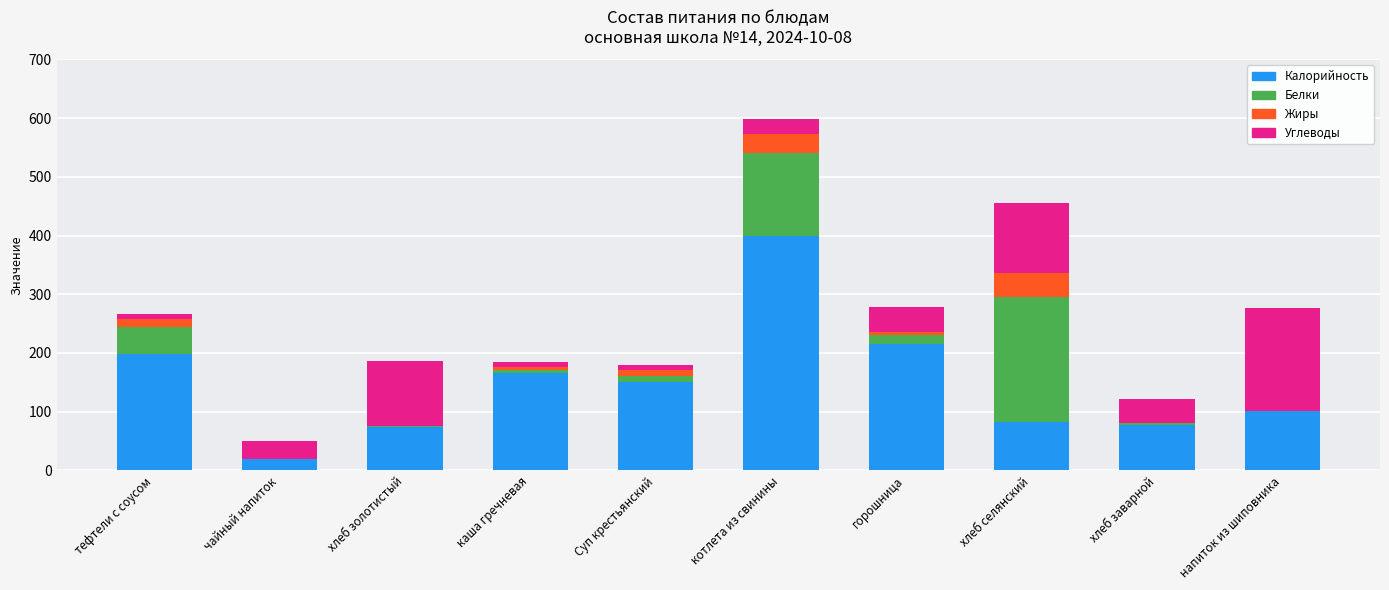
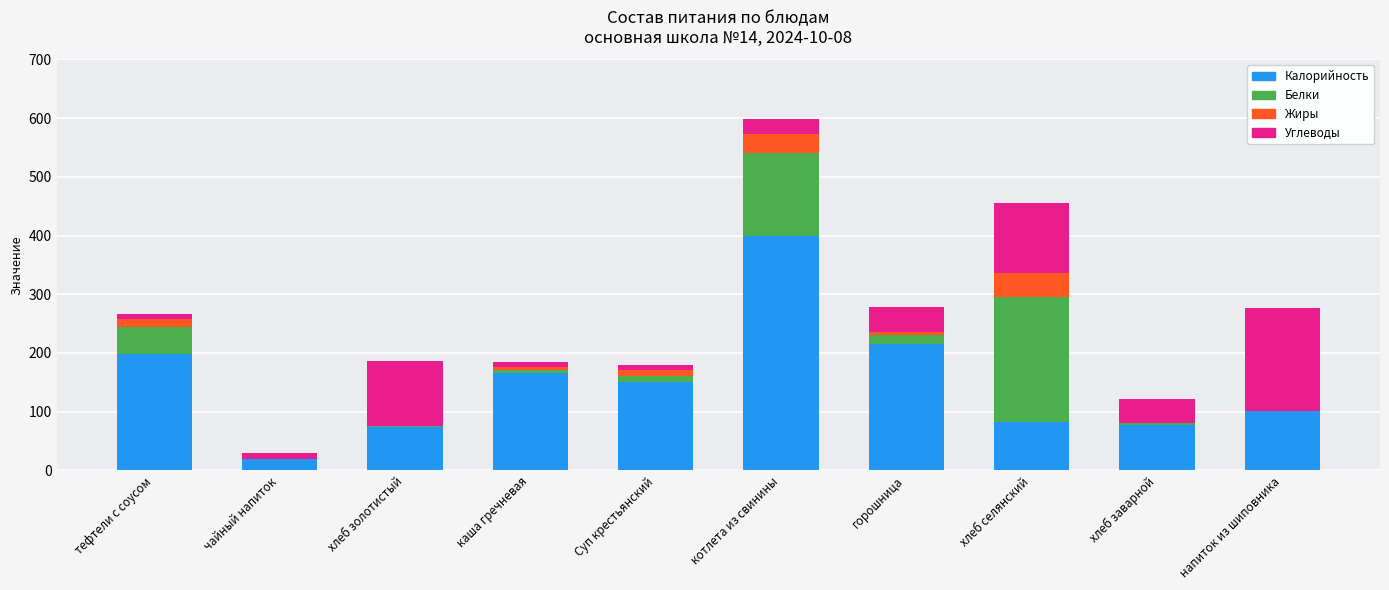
  {
    "Калорийность": {
      "тефтели с соусом": 200,
      "чайный напиток": 20,
      "хлеб золотистый": 70,
      "каша гречневая": 170,
      "Суп крестьянский": 150,
      "котлета из свинины": 400,
      "горошница": 220,
      "хлеб селянский": 80,
      "хлеб заварной": 80,
      "напиток из шиповника": 100
    },
    "Белки": {
      "тефтели с соусом": 50,
      "чайный напиток": 0,
      "каша гречневая": 10,
      "Суп крестьянский": 10,
      "котлета из свинины": 140,
      "горошница": 20,
      "хлеб селянский": 210
    },
    "Жиры": {
      "тефтели с соусом": 10,
      "чайный напиток": 0,
      "хлеб золотистый": 0,
      "каша гречневая": 10,
      "Суп крестьянский": 10,
      "котлета из свинины": 30,
      "горошница": 10,
      "хлеб селянский": 40,
      "хлеб заварной": 0,
      "напиток из шиповника": 0
    },
    "Углеводы": {
      "тефтели с соусом": 10,
-     "чайный напиток": 30,
+     "чайный напиток": 10,
      "хлеб золотистый": 110,
      "каша гречневая": 10,
      "Суп крестьянский": 10,
      "котлета из свинины": 30,
      "горошница": 40,
      "хлеб селянский": 120,
      "хлеб заварной": 40,
      "напиток из шиповника": 180
    }
  }
